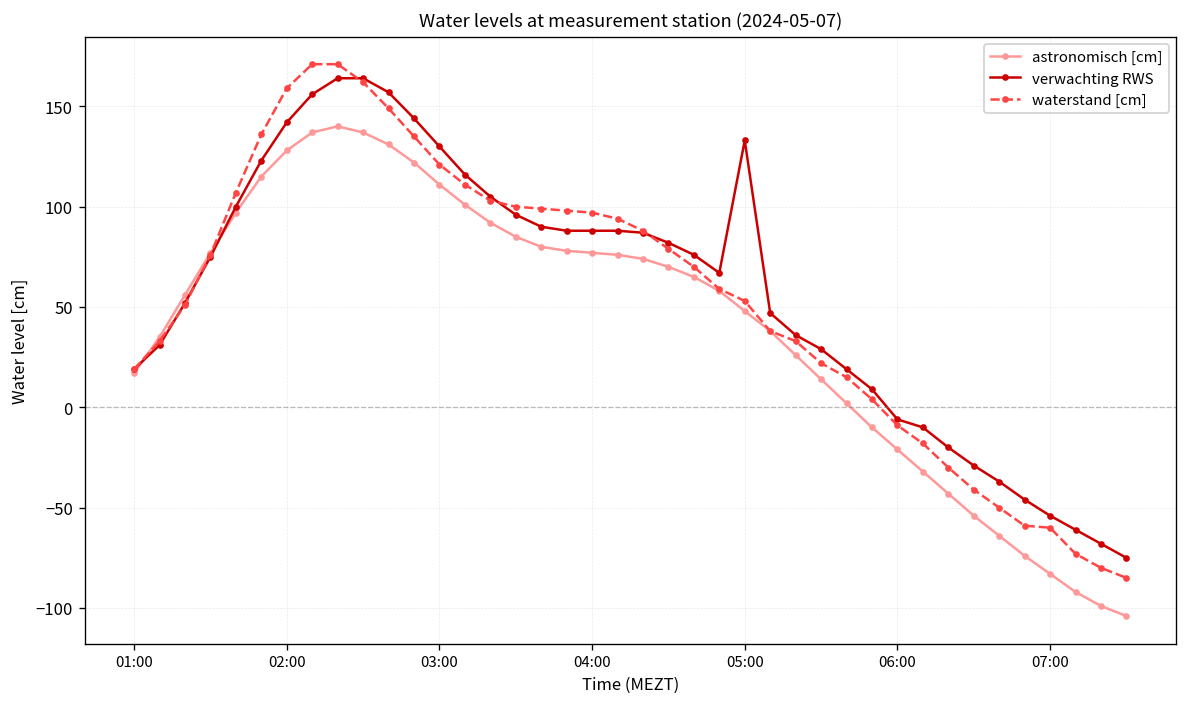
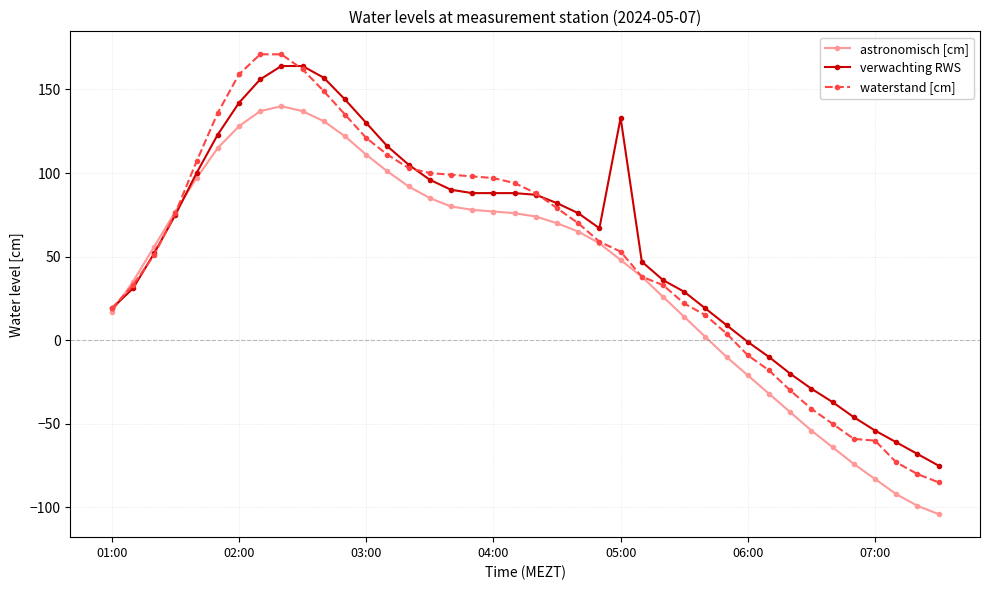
  {
    "astronomisch [cm]": {
      "01:00": 17,
      "02:00": 128,
      "03:00": 111,
      "04:00": 77,
      "05:00": 48,
      "06:00": -21,
      "07:00": -83
    },
    "verwachting RWS": {
      "02:00": 142,
      "03:00": 130,
      "04:00": 88,
      "05:00": 133,
-     "06:00": -6,
+     "06:00": -1,
      "07:00": -54
    },
    "waterstand [cm]": {
      "02:00": 159,
      "03:00": 121,
      "04:00": 97,
      "05:00": 53,
      "06:00": -9,
      "07:00": -60
    }
  }
